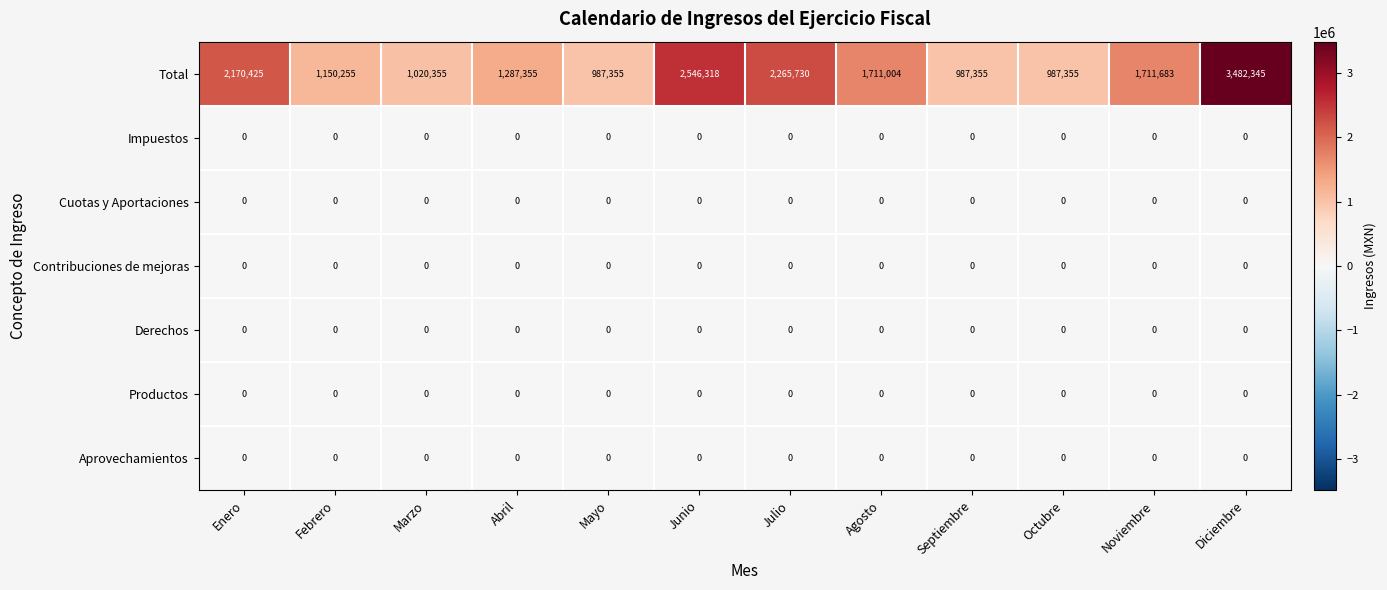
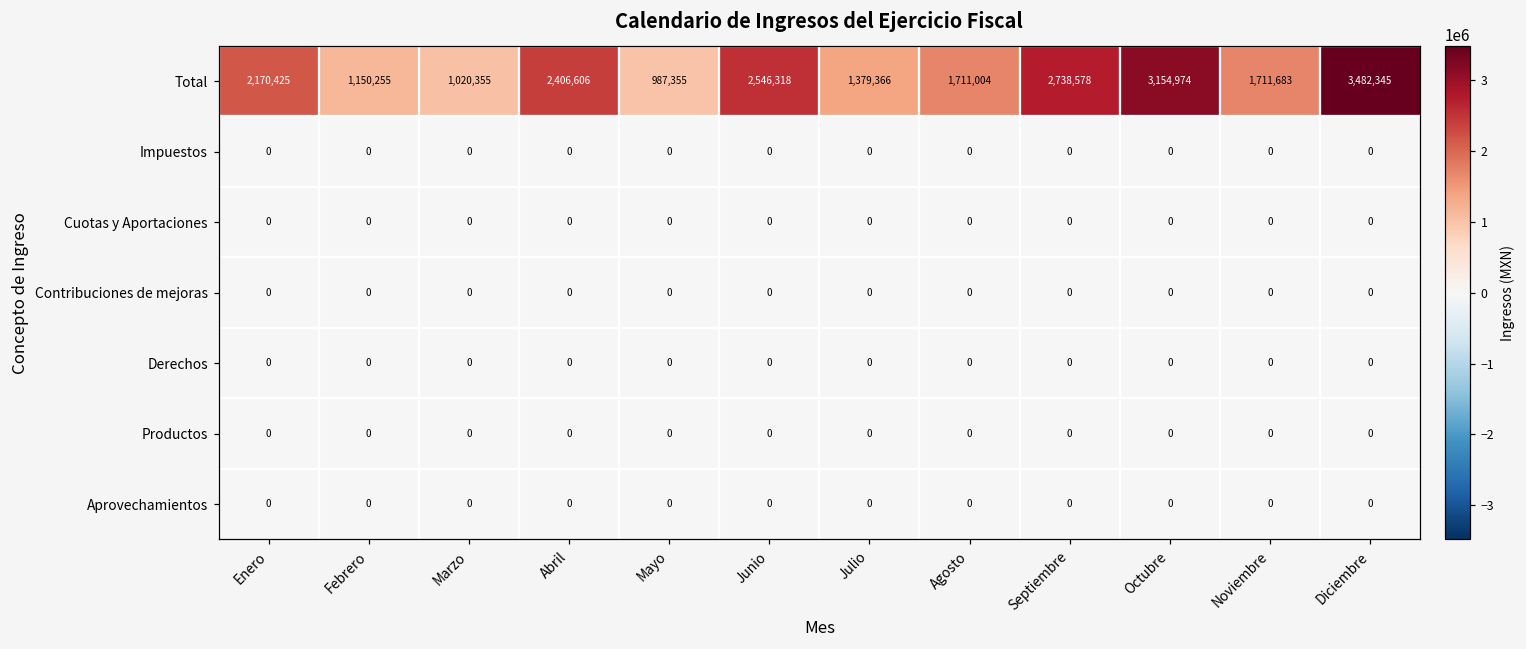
  {
    "Total": {
      "Enero": "2,170,425",
      "Febrero": "1,150,255",
      "Marzo": "1,020,355",
-     "Abril": "1,287,355",
+     "Abril": "2,406,606",
      "Mayo": "987,355",
      "Junio": "2,546,318",
-     "Julio": "2,265,730",
+     "Julio": "1,379,366",
      "Agosto": "1,711,004",
-     "Septiembre": "987,355",
-     "Octubre": "987,355",
+     "Septiembre": "2,738,578",
+     "Octubre": "3,154,974",
      "Noviembre": "1,711,683",
      "Diciembre": "3,482,345"
    },
    "Impuestos": {
      "Enero": "0",
      "Febrero": "0",
      "Marzo": "0",
      "Abril": "0",
      "Mayo": "0",
      "Junio": "0",
      "Julio": "0",
      "Agosto": "0",
      "Septiembre": "0",
      "Octubre": "0",
      "Noviembre": "0",
      "Diciembre": "0"
    },
    "Cuotas y Aportaciones": {
      "Enero": "0",
      "Febrero": "0",
      "Marzo": "0",
      "Abril": "0",
      "Mayo": "0",
      "Junio": "0",
      "Julio": "0",
      "Agosto": "0",
      "Septiembre": "0",
      "Octubre": "0",
      "Noviembre": "0",
      "Diciembre": "0"
    },
    "Contribuciones de mejoras": {
      "Enero": "0",
      "Febrero": "0",
      "Marzo": "0",
      "Abril": "0",
      "Mayo": "0",
      "Junio": "0",
      "Julio": "0",
      "Agosto": "0",
      "Septiembre": "0",
      "Octubre": "0",
      "Noviembre": "0",
      "Diciembre": "0"
    },
    "Derechos": {
      "Enero": "0",
      "Febrero": "0",
      "Marzo": "0",
      "Abril": "0",
      "Mayo": "0",
      "Junio": "0",
      "Julio": "0",
      "Agosto": "0",
      "Septiembre": "0",
      "Octubre": "0",
      "Noviembre": "0",
      "Diciembre": "0"
    },
    "Productos": {
      "Enero": "0",
      "Febrero": "0",
      "Marzo": "0",
      "Abril": "0",
      "Mayo": "0",
      "Junio": "0",
      "Julio": "0",
      "Agosto": "0",
      "Septiembre": "0",
      "Octubre": "0",
      "Noviembre": "0",
      "Diciembre": "0"
    },
    "Aprovechamientos": {
      "Enero": "0",
      "Febrero": "0",
      "Marzo": "0",
      "Abril": "0",
      "Mayo": "0",
      "Junio": "0",
      "Julio": "0",
      "Agosto": "0",
      "Septiembre": "0",
      "Octubre": "0",
      "Noviembre": "0",
      "Diciembre": "0"
    }
  }
